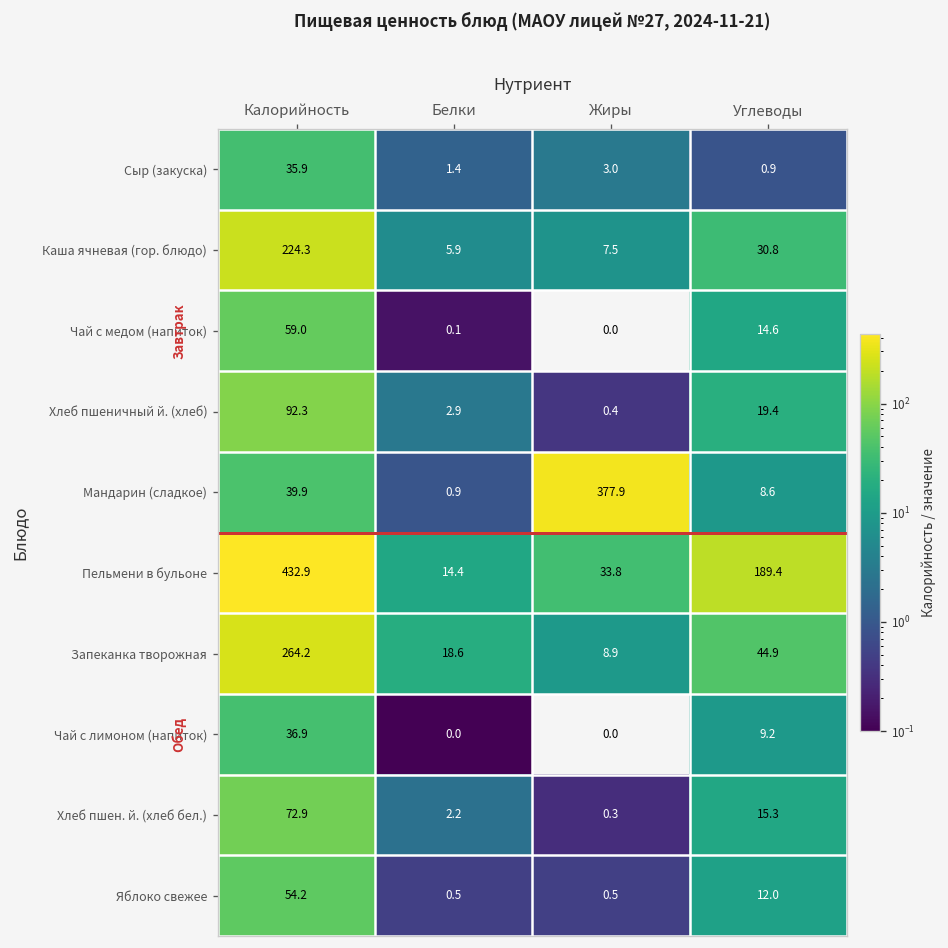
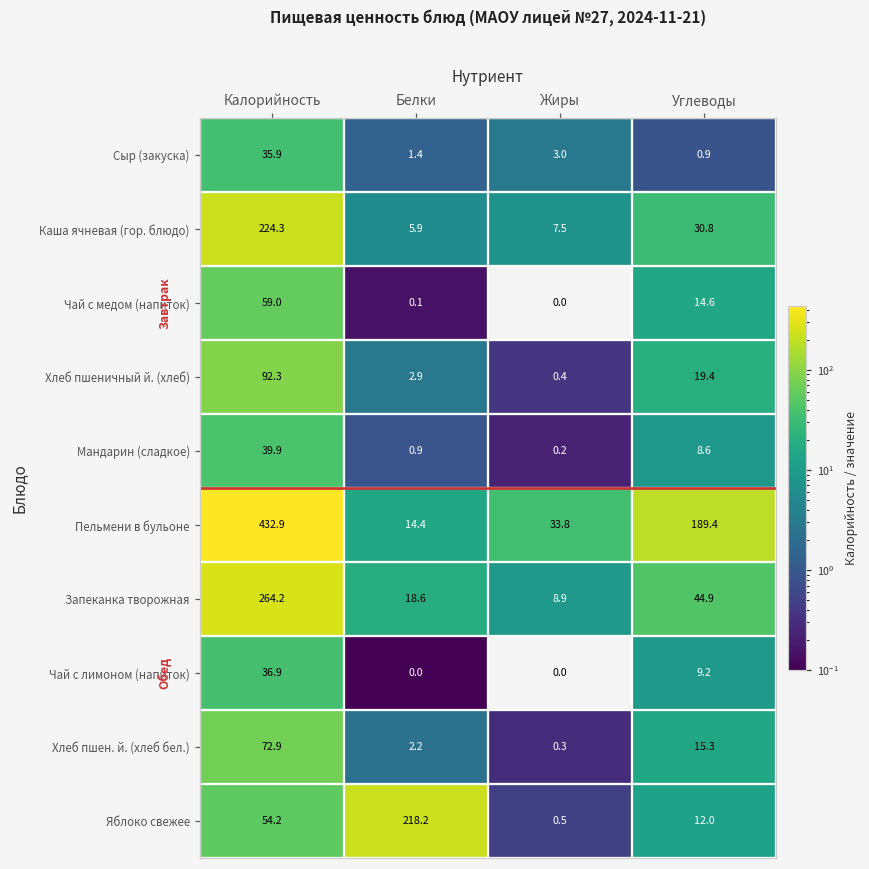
  {
    "Сыр (закуска)": {
      "Калорийность": 35.9,
      "Белки": 1.4,
      "Жиры": 3.0,
      "Углеводы": 0.9
    },
    "Каша ячневая (гор. блюдо)": {
      "Калорийность": 224.3,
      "Белки": 5.9,
      "Жиры": 7.5,
      "Углеводы": 30.8
    },
    "Чай с медом (напиток)": {
      "Калорийность": 59.0,
      "Белки": 0.1,
      "Жиры": 0.0,
      "Углеводы": 14.6
    },
    "Хлеб пшеничный й. (хлеб)": {
      "Калорийность": 92.3,
      "Белки": 2.9,
      "Жиры": 0.4,
      "Углеводы": 19.4
    },
    "Мандарин (сладкое)": {
      "Калорийность": 39.9,
      "Белки": 0.9,
-     "Жиры": 377.9,
+     "Жиры": 0.2,
      "Углеводы": 8.6
    },
    "Пельмени в бульоне": {
      "Калорийность": 432.9,
      "Белки": 14.4,
      "Жиры": 33.8,
      "Углеводы": 189.4
    },
    "Запеканка творожная": {
      "Калорийность": 264.2,
      "Белки": 18.6,
      "Жиры": 8.9,
      "Углеводы": 44.9
    },
    "Чай с лимоном (напиток)": {
      "Калорийность": 36.9,
      "Белки": 0.0,
      "Жиры": 0.0,
      "Углеводы": 9.2
    },
    "Хлеб пшен. й. (хлеб бел.)": {
      "Калорийность": 72.9,
      "Белки": 2.2,
      "Жиры": 0.3,
      "Углеводы": 15.3
    },
    "Яблоко свежее": {
      "Калорийность": 54.2,
-     "Белки": 0.5,
+     "Белки": 218.2,
      "Жиры": 0.5,
      "Углеводы": 12.0
    }
  }
